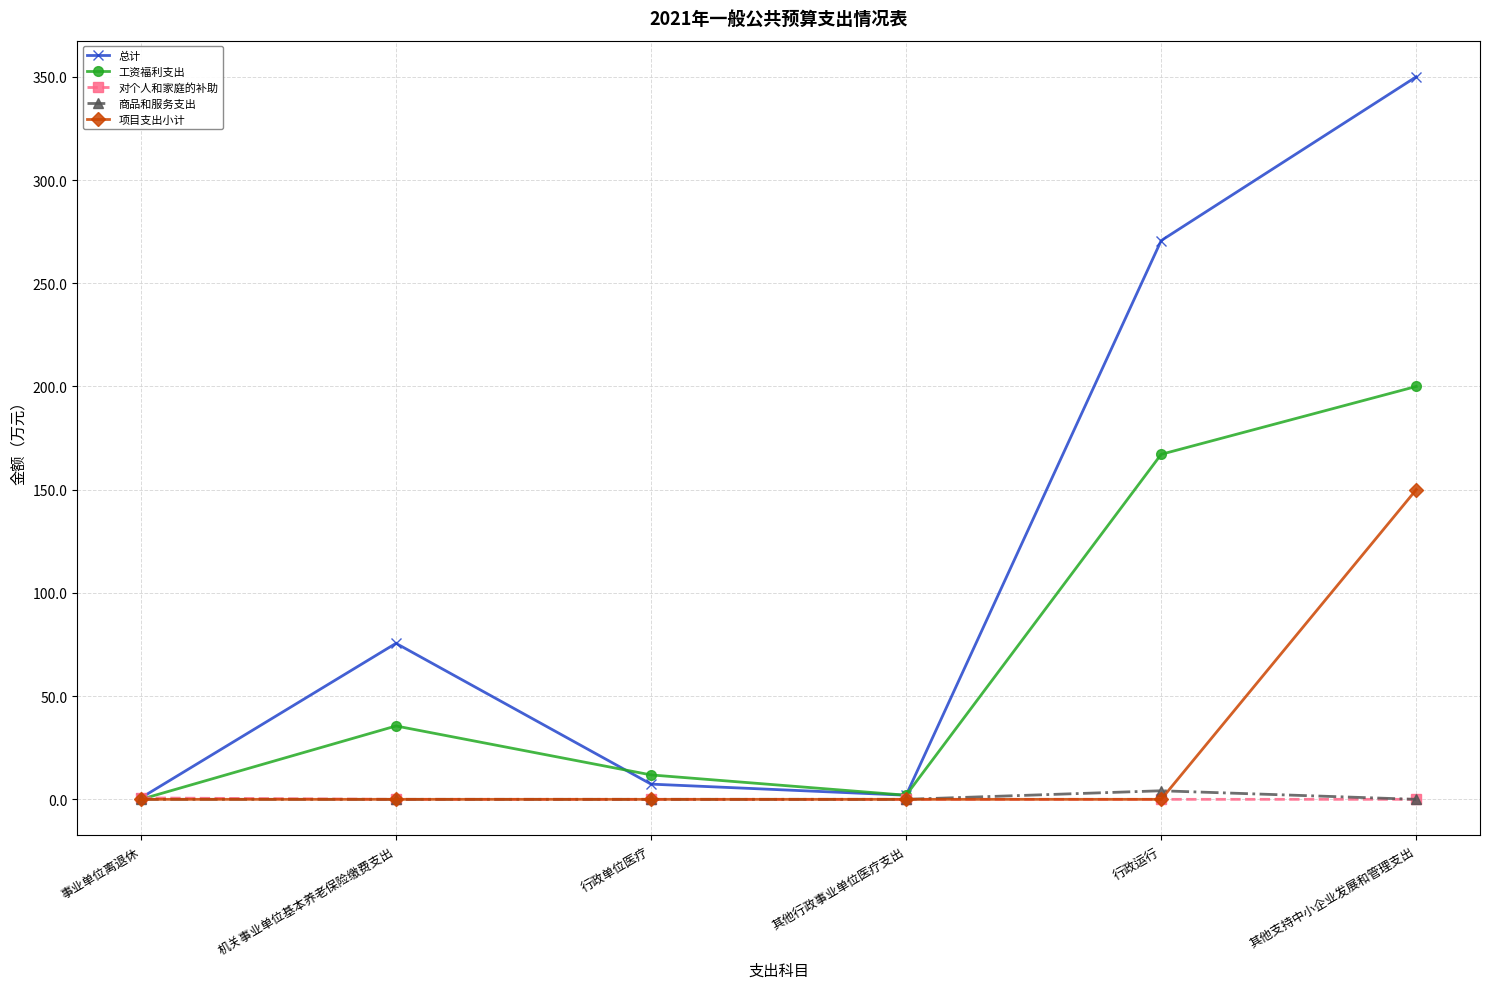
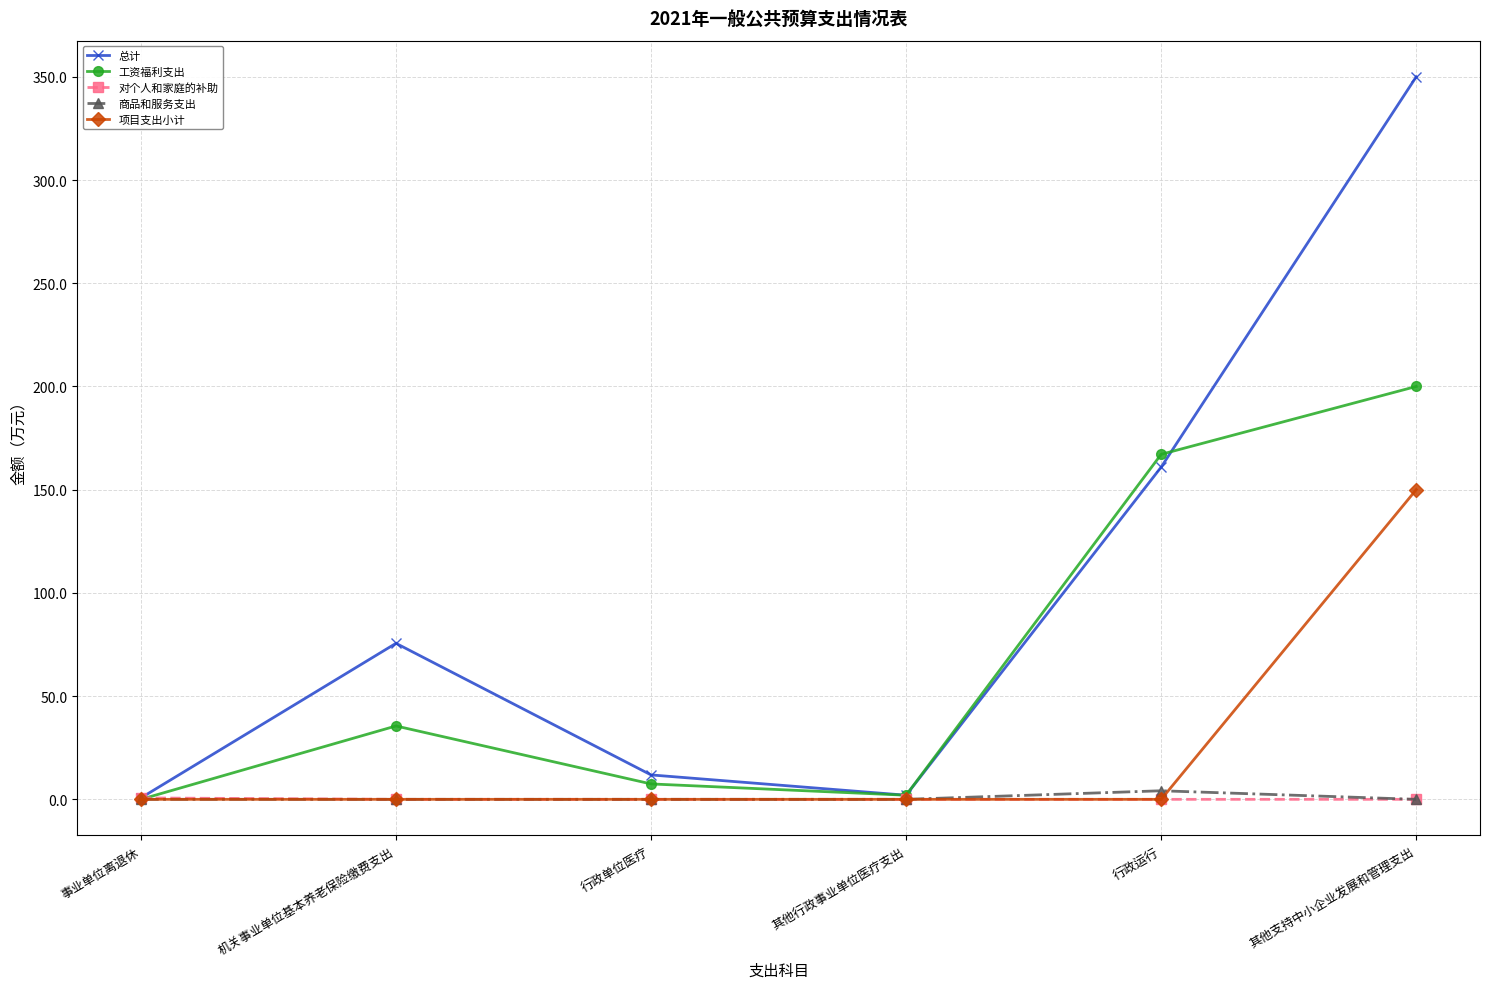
  {
    "总计": {
      "机关事业单位基本养老保险缴费支出": 76,
-     "行政单位医疗": 7,
-     "行政运行": 271,
+     "行政单位医疗": 12,
+     "行政运行": 161,
      "其他支持中小企业发展和管理支出": 350
    },
    "工资福利支出": {
      "机关事业单位基本养老保险缴费支出": 36,
-     "行政单位医疗": 12,
+     "行政单位医疗": 7,
      "行政运行": 167,
      "其他支持中小企业发展和管理支出": 200
    },
    "商品和服务支出": {
      "行政运行": 4
    },
    "项目支出小计": {
      "其他支持中小企业发展和管理支出": 150
    }
  }
